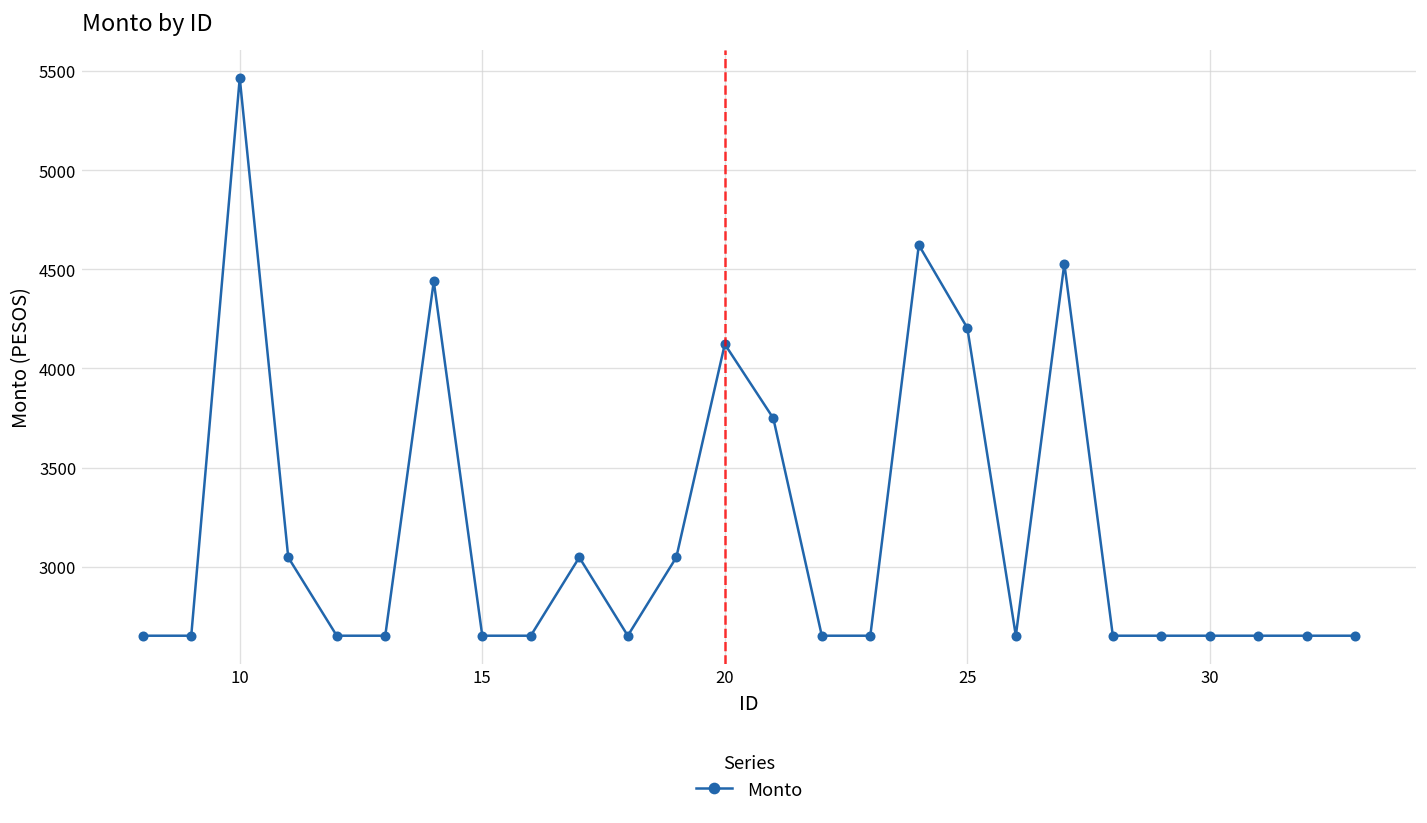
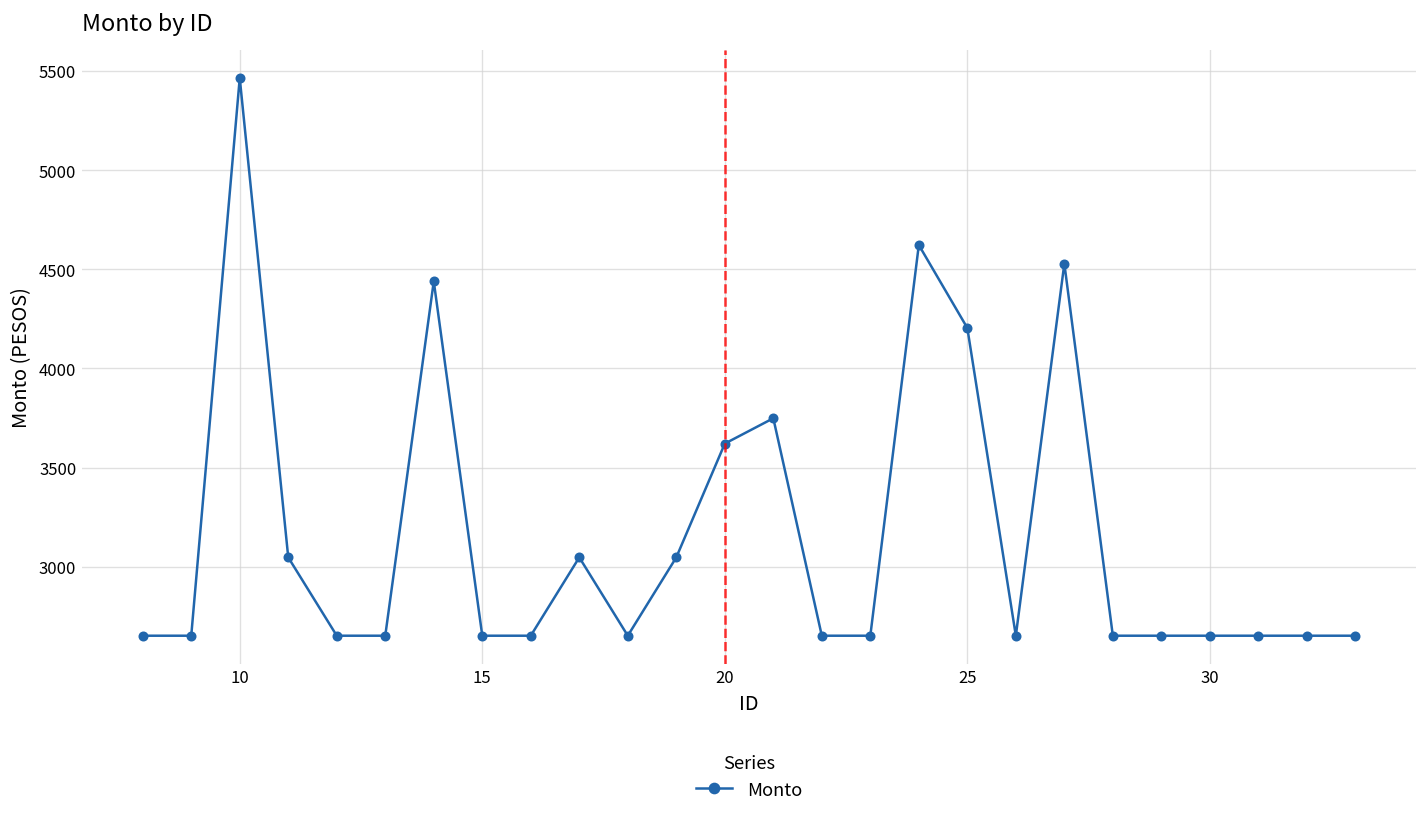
  {
    "10": 5460,
    "15": 2650,
-   "20": 4120,
+   "20": 3620,
    "25": 4200,
    "30": 2650
  }
